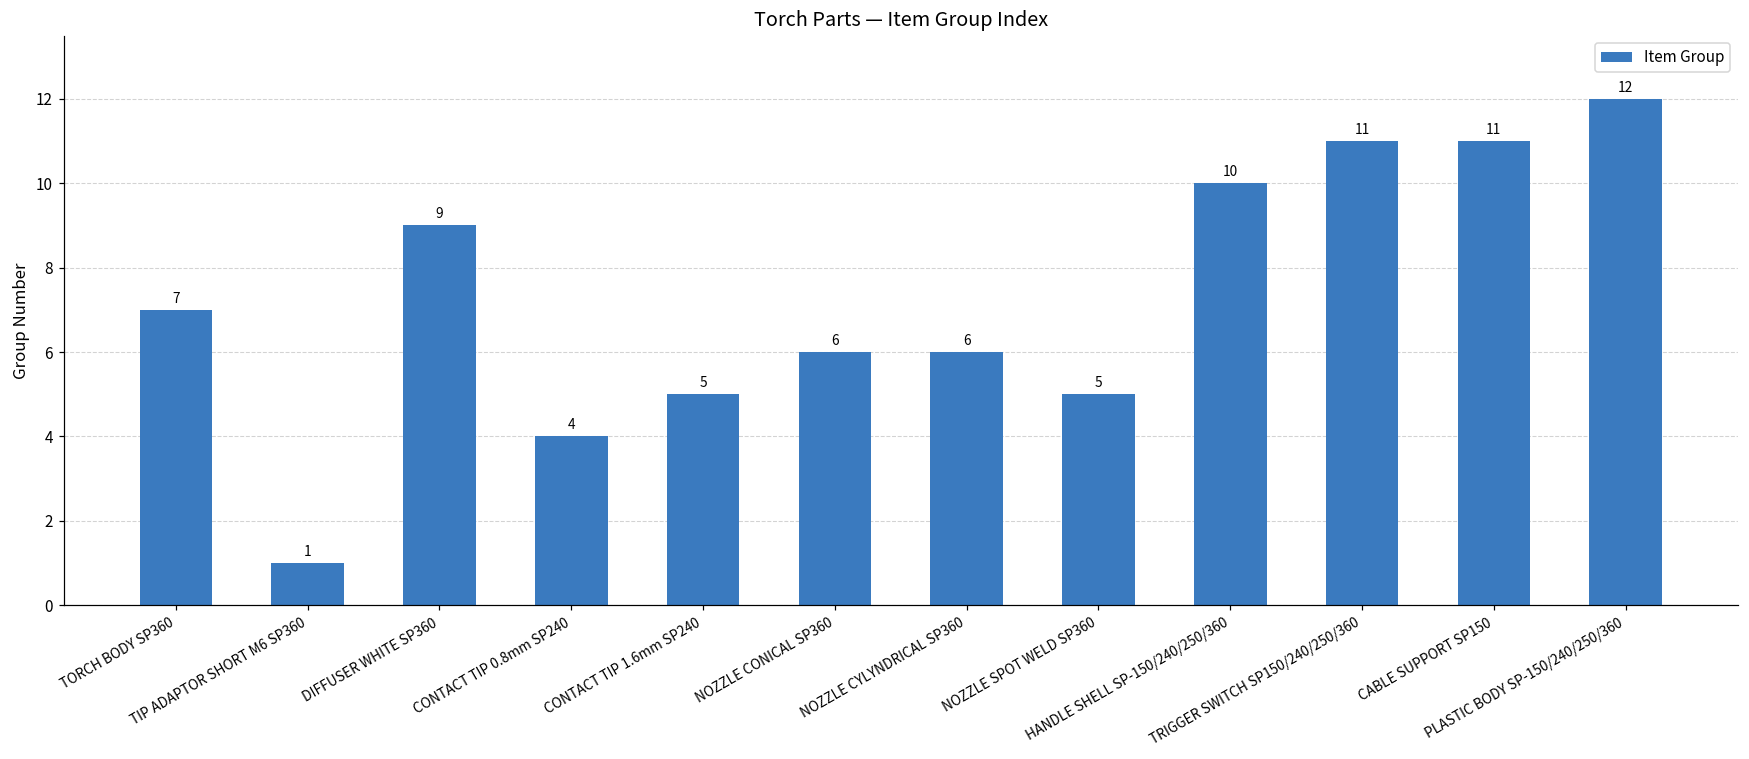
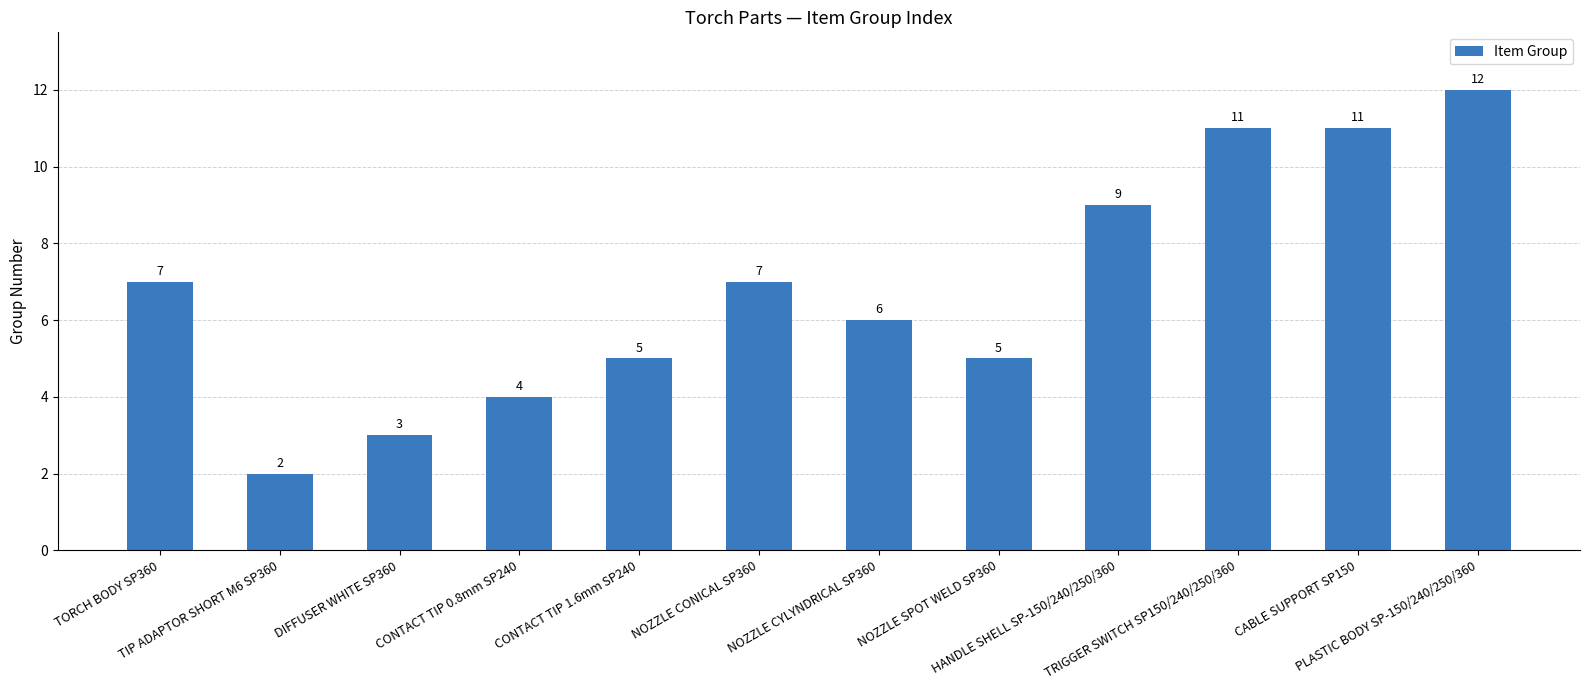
  {
    "TORCH BODY SP360": 7,
-   "TIP ADAPTOR SHORT M6 SP360": 1,
-   "DIFFUSER WHITE SP360": 9,
+   "TIP ADAPTOR SHORT M6 SP360": 2,
+   "DIFFUSER WHITE SP360": 3,
    "CONTACT TIP 0.8mm SP240": 4,
    "CONTACT TIP 1.6mm SP240": 5,
-   "NOZZLE CONICAL SP360": 6,
+   "NOZZLE CONICAL SP360": 7,
    "NOZZLE CYLYNDRICAL SP360": 6,
    "NOZZLE SPOT WELD SP360": 5,
-   "HANDLE SHELL SP-150/240/250/360": 10,
+   "HANDLE SHELL SP-150/240/250/360": 9,
    "TRIGGER SWITCH SP150/240/250/360": 11,
    "CABLE SUPPORT SP150": 11,
    "PLASTIC BODY SP-150/240/250/360": 12
  }
